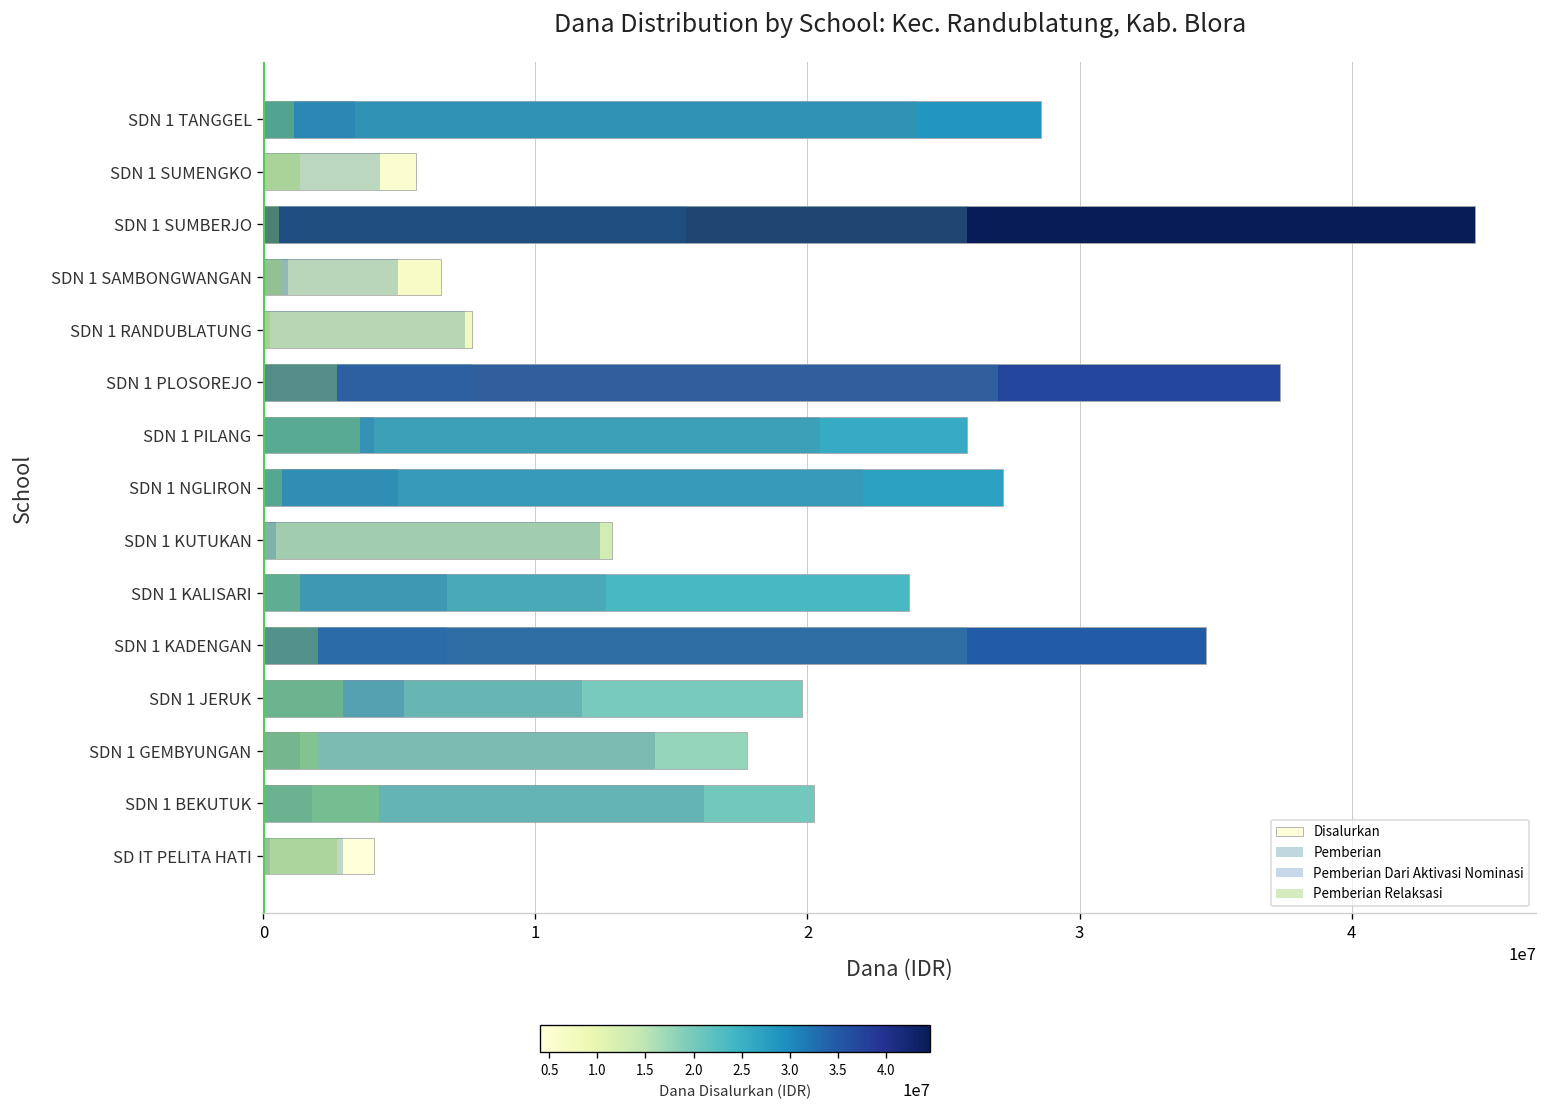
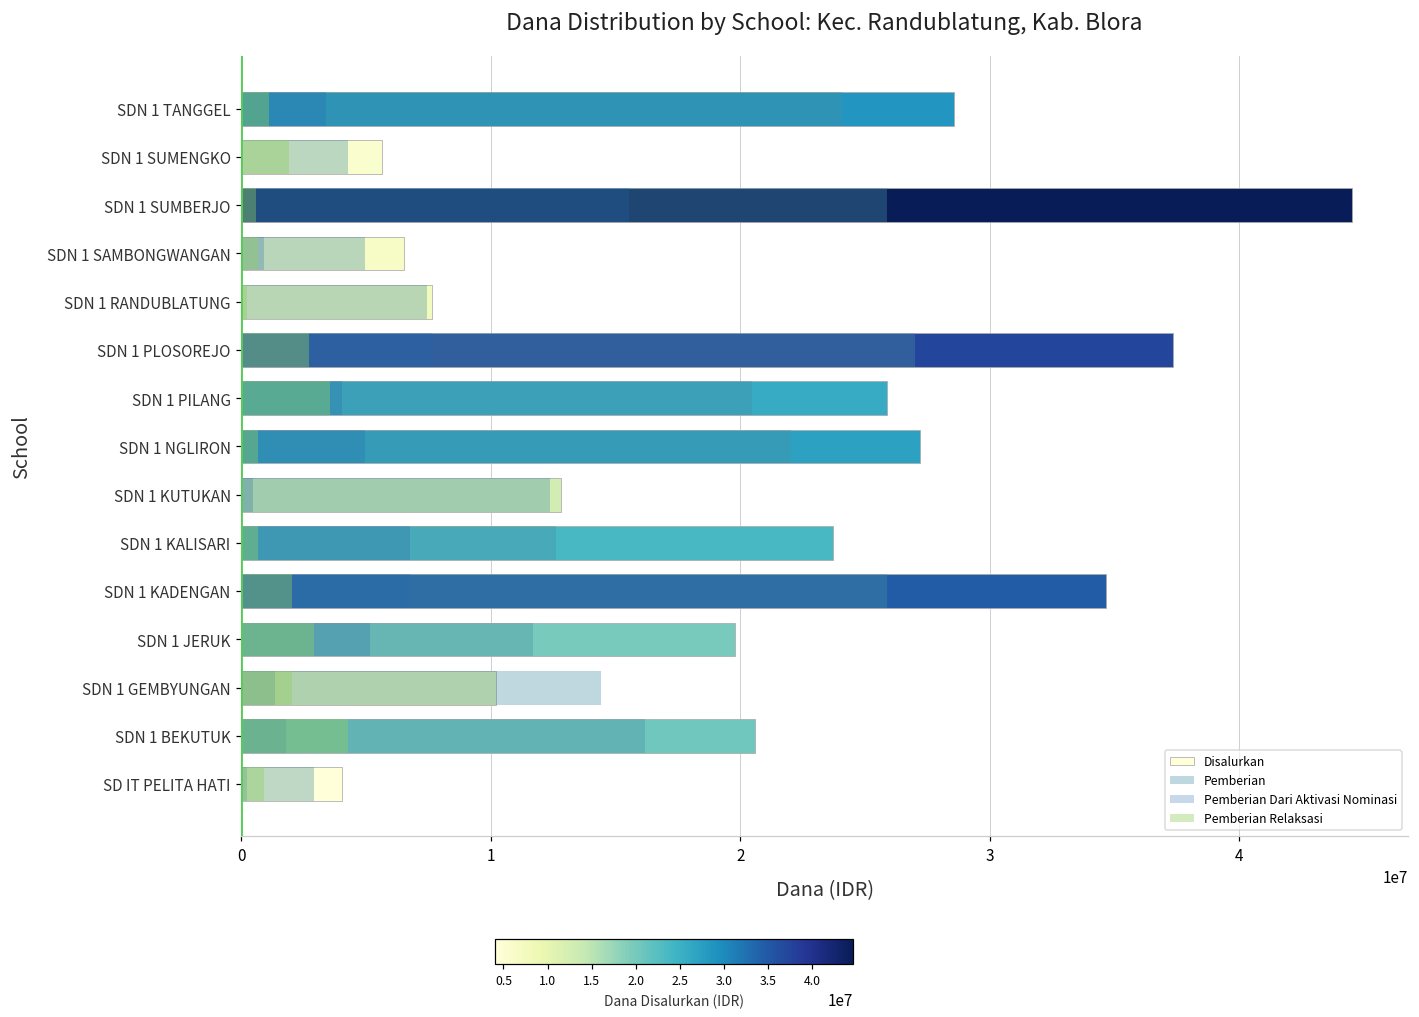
  {
    "Disalurkan": {
      "SDN 1 TANGGEL": 28600000,
      "SDN 1 SUMENGKO": 5600000,
      "SDN 1 SUMBERJO": 44600000,
      "SDN 1 SAMBONGWANGAN": 6500000,
      "SDN 1 RANDUBLATUNG": 7700000,
      "SDN 1 PLOSOREJO": 37400000,
      "SDN 1 PILANG": 25900000,
      "SDN 1 NGLIRON": 27200000,
      "SDN 1 KUTUKAN": 12800000,
      "SDN 1 KALISARI": 23700000,
      "SDN 1 KADENGAN": 34700000,
      "SDN 1 JERUK": 19800000,
-     "SDN 1 GEMBYUNGAN": 17800000,
-     "SDN 1 BEKUTUK": 20300000,
+     "SDN 1 GEMBYUNGAN": 10200000,
+     "SDN 1 BEKUTUK": 20600000,
      "SD IT PELITA HATI": 4100000
    },
    "Pemberian Relaksasi": {
-     "SDN 1 SUMENGKO": 1400000,
+     "SDN 1 SUMENGKO": 1900000,
      "SDN 1 KUTUKAN": 0,
-     "SDN 1 KALISARI": 1400000,
-     "SD IT PELITA HATI": 2700000
+     "SDN 1 KALISARI": 700000,
+     "SD IT PELITA HATI": 900000
    }
  }
